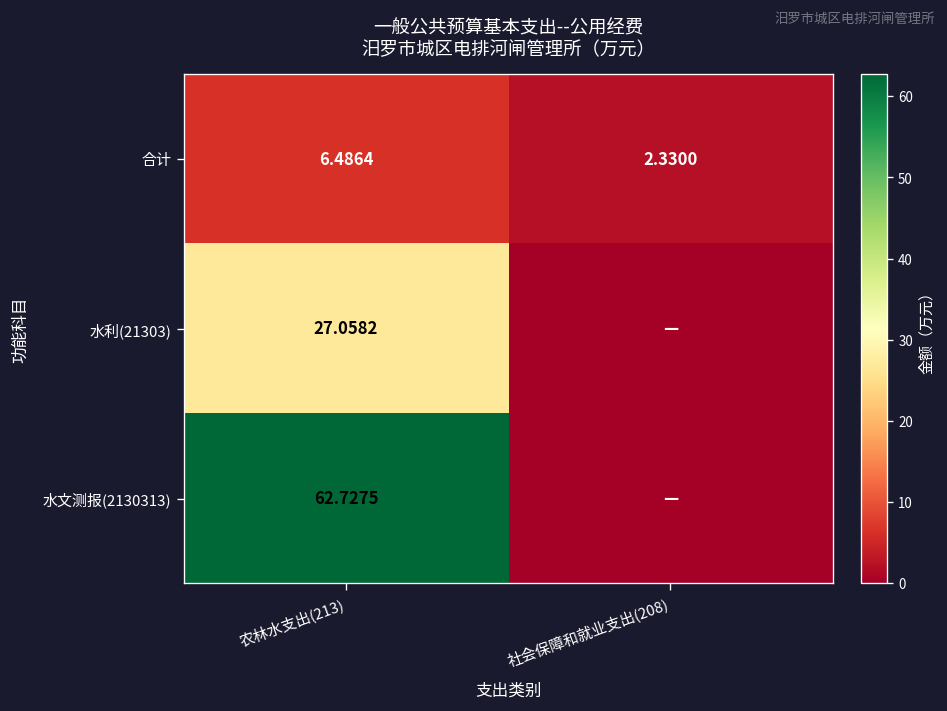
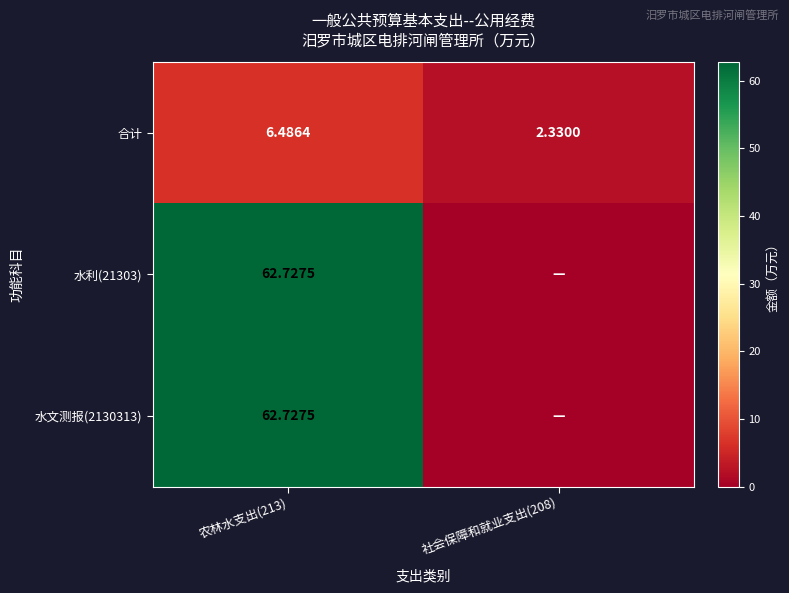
  {
    "合计": {
      "农林水支出(213)": 6.4864,
      "社会保障和就业支出(208)": 2.3300
    },
    "水利(21303)": {
-     "农林水支出(213)": 27.0582
+     "农林水支出(213)": 62.7275
    },
    "水文测报(2130313)": {
      "农林水支出(213)": 62.7275
    }
  }
